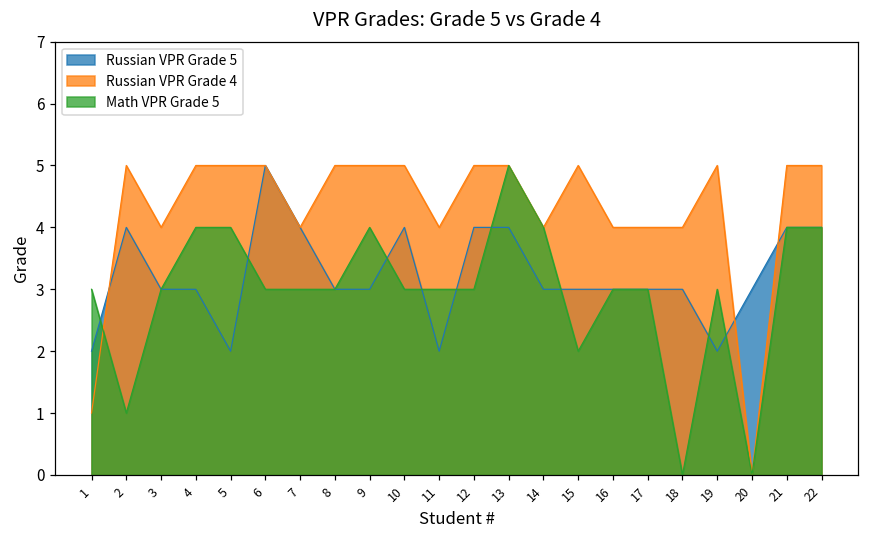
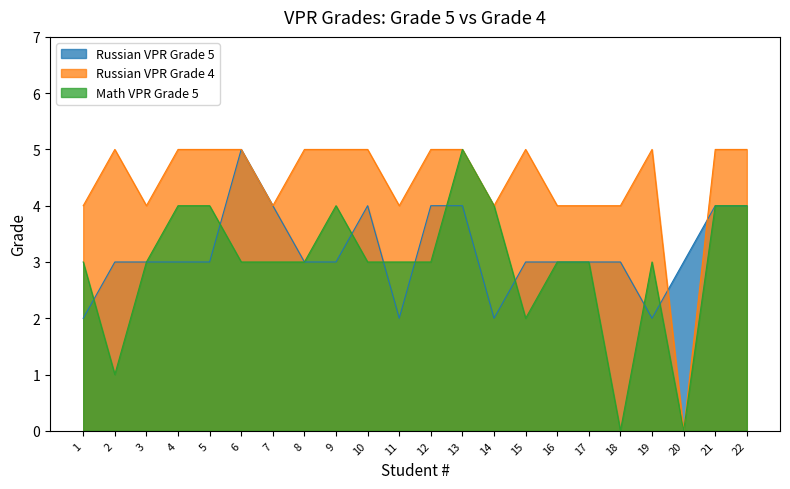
  {
    "Russian VPR Grade 5": {
      "1": 2,
-     "2": 4,
+     "2": 3,
      "4": 3,
-     "5": 2,
+     "5": 3,
      "9": 3,
      "10": 4,
      "11": 2,
      "12": 4,
      "13": 4,
-     "14": 3,
+     "14": 2,
      "15": 3,
      "18": 3,
      "19": 2,
      "20": 3
    },
    "Russian VPR Grade 4": {
-     "1": 1,
+     "1": 4,
      "2": 5,
      "3": 4,
      "4": 5,
      "5": 5,
      "8": 5,
      "9": 5,
      "10": 5,
      "11": 4,
      "12": 5,
      "15": 5,
      "16": 4,
      "17": 4,
      "18": 4,
      "19": 5,
      "21": 5,
      "22": 5
    },
    "Math VPR Grade 5": {
      "1": 3,
      "2": 1,
      "4": 4,
      "5": 4,
      "6": 3,
      "7": 3,
      "9": 4,
      "10": 3,
      "11": 3,
      "12": 3,
      "15": 2,
      "18": 0,
      "19": 3
    }
  }
